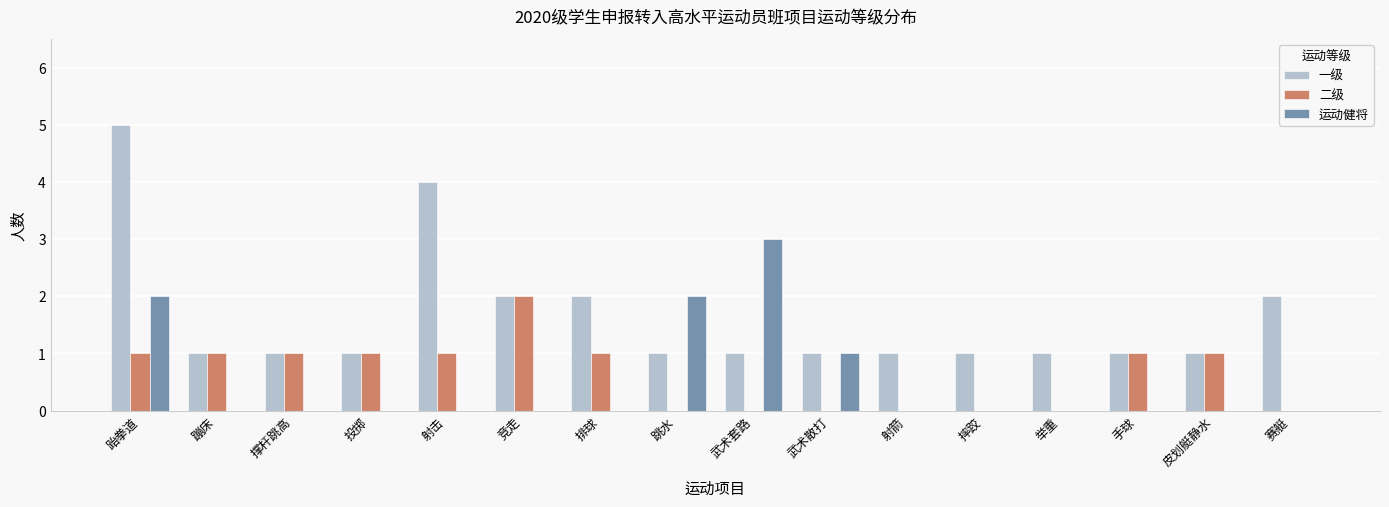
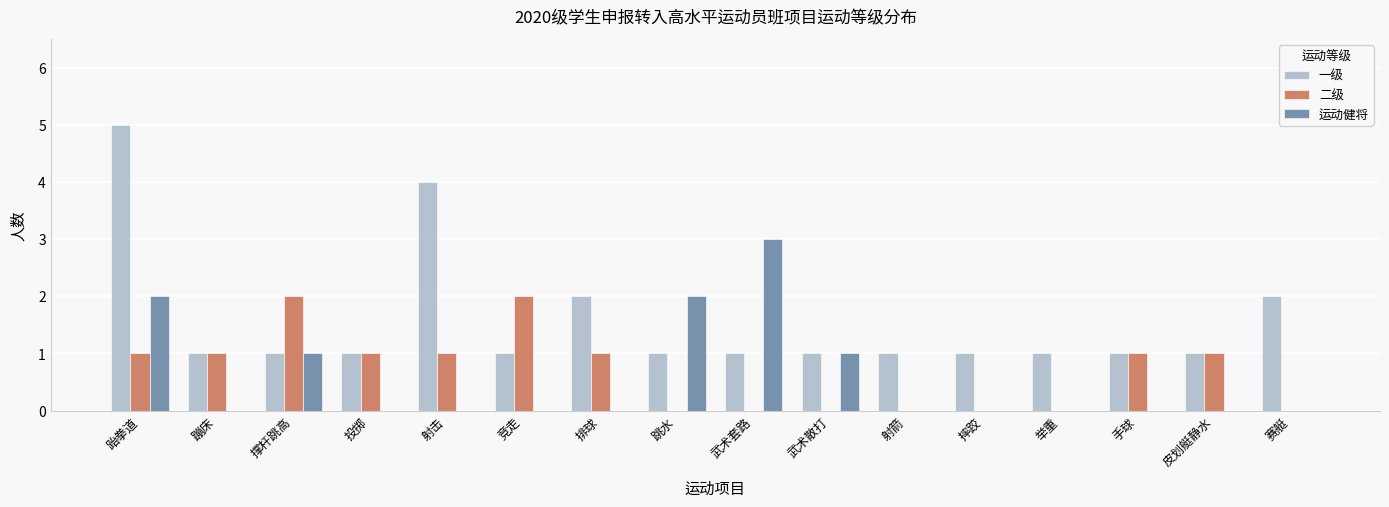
  {
    "一级": {
      "跆拳道": 5,
      "蹦床": 1,
      "撑杆跳高": 1,
      "投掷": 1,
      "射击": 4,
-     "竞走": 2,
+     "竞走": 1,
      "排球": 2,
      "跳水": 1,
      "武术套路": 1,
      "武术散打": 1,
      "射箭": 1,
      "摔跤": 1,
      "举重": 1,
      "手球": 1,
      "皮划艇静水": 1,
      "赛艇": 2
    },
    "二级": {
      "跆拳道": 1,
      "蹦床": 1,
-     "撑杆跳高": 1,
+     "撑杆跳高": 2,
      "投掷": 1,
      "射击": 1,
      "竞走": 2,
      "排球": 1,
      "跳水": 0,
      "武术套路": 0,
      "武术散打": 0,
      "射箭": 0,
      "摔跤": 0,
      "举重": 0,
      "手球": 1,
      "皮划艇静水": 1,
      "赛艇": 0
    },
    "运动健将": {
      "跆拳道": 2,
      "蹦床": 0,
-     "撑杆跳高": 0,
+     "撑杆跳高": 1,
      "投掷": 0,
      "射击": 0,
      "竞走": 0,
      "排球": 0,
      "跳水": 2,
      "武术套路": 3,
      "武术散打": 1,
      "射箭": 0,
      "摔跤": 0,
      "举重": 0,
      "手球": 0,
      "皮划艇静水": 0,
      "赛艇": 0
    }
  }
